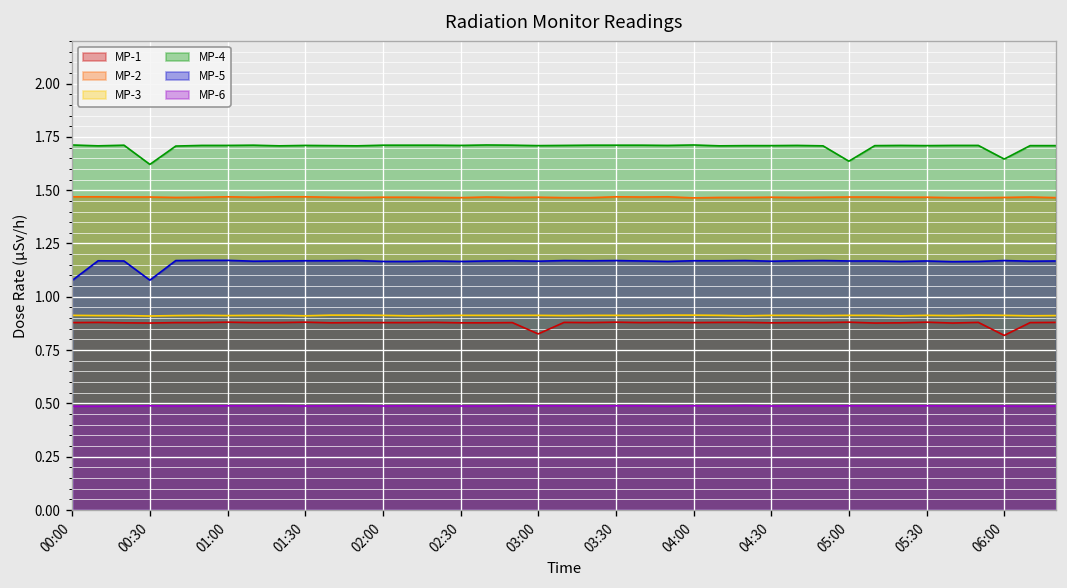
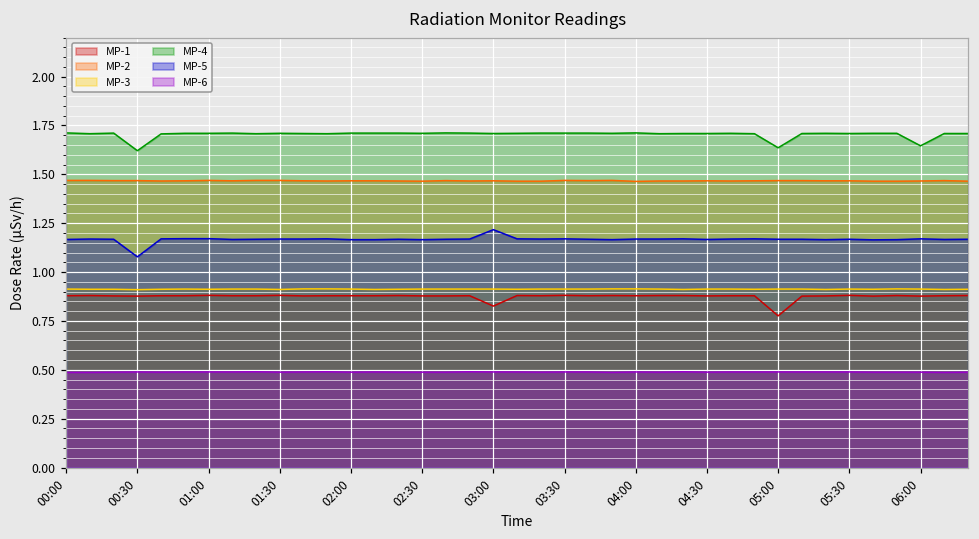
  {
    "MP-1": {
      "00:00": 0.88,
      "00:30": 0.88,
      "01:00": 0.88,
      "01:30": 0.88,
      "02:00": 0.88,
      "02:30": 0.88,
      "03:00": 0.83,
      "03:30": 0.88,
      "04:00": 0.88,
      "04:30": 0.88,
-     "05:00": 0.88,
+     "05:00": 0.78,
      "05:30": 0.88,
-     "06:00": 0.82
+     "06:00": 0.88
    },
    "MP-4": {
      "00:00": 1.71,
      "00:30": 1.62,
      "01:00": 1.71,
      "01:30": 1.71,
      "02:00": 1.71,
      "02:30": 1.71,
      "03:00": 1.71,
      "03:30": 1.71,
      "04:00": 1.71,
      "04:30": 1.71,
      "05:00": 1.64,
      "05:30": 1.71,
      "06:00": 1.65
    },
    "MP-5": {
-     "00:00": 1.08,
+     "00:00": 1.17,
      "00:30": 1.08,
      "01:00": 1.17,
      "01:30": 1.17,
      "02:00": 1.17,
      "02:30": 1.17,
-     "03:00": 1.17,
+     "03:00": 1.22,
      "03:30": 1.17,
      "04:00": 1.17,
      "04:30": 1.17,
      "05:00": 1.17,
      "05:30": 1.17,
      "06:00": 1.17
    },
    "MP-6": {
      "00:00": 0.49,
      "00:30": 0.49,
      "01:00": 0.49,
      "01:30": 0.49,
      "02:00": 0.49,
      "02:30": 0.49,
      "03:00": 0.49,
      "03:30": 0.49,
      "04:00": 0.49,
      "04:30": 0.49,
      "05:00": 0.49,
      "05:30": 0.49,
      "06:00": 0.49
    }
  }
